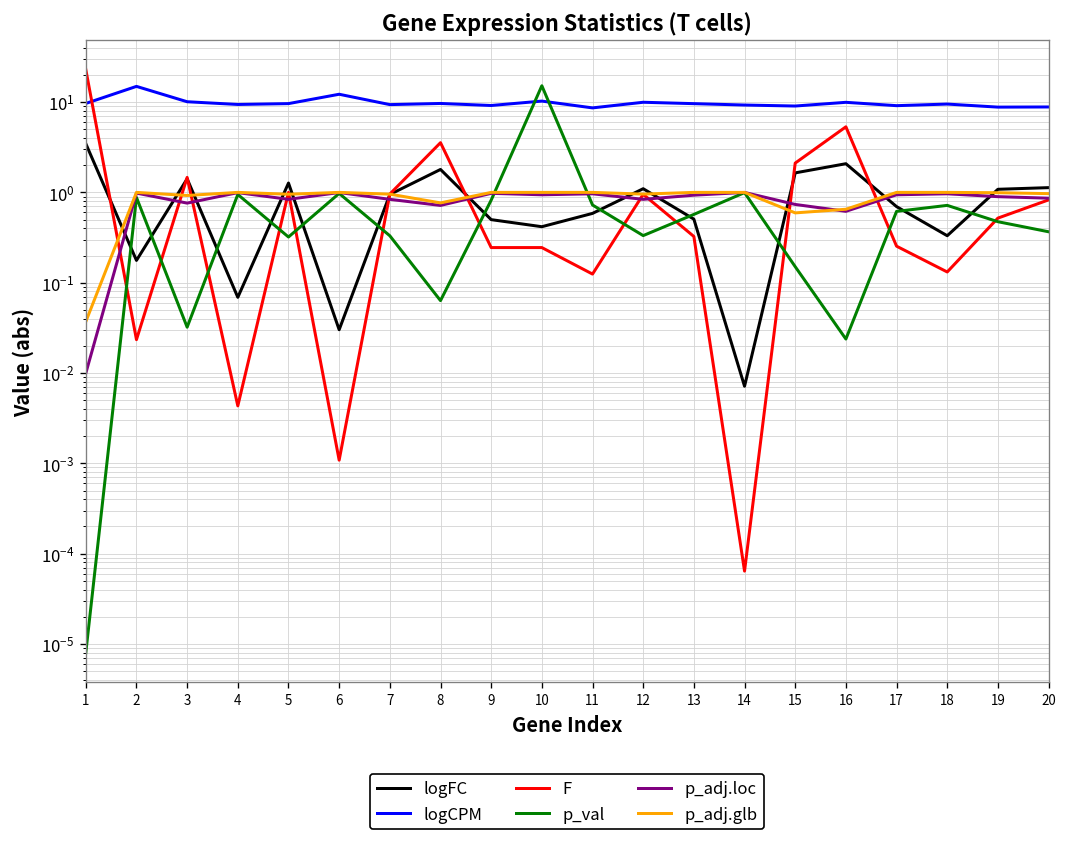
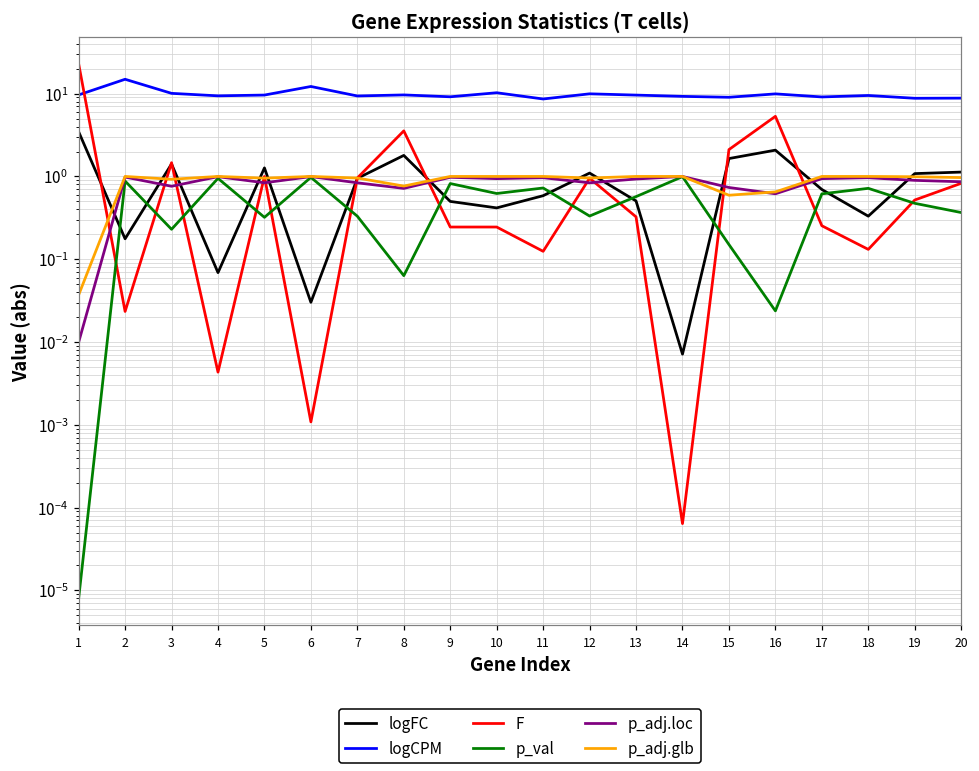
  {
    "logFC": {
      "1": 3,
      "2": 0.18,
      "4": 0.07,
      "5": 1.3,
      "6": 0.030,
      "8": 1.8,
      "9": 0.5,
      "10": 0.4,
      "11": 0.6,
      "12": 1.1,
      "13": 0.5,
      "14": 0.007,
      "15": 1.6,
      "16": 2.1,
      "17": 0.7,
      "18": 0.3,
      "19": 1.1,
      "20": 1.1
    },
    "logCPM": {
      "1": 10,
      "2": 15,
      "3": 10,
      "4": 9,
      "5": 10,
      "6": 12,
      "7": 9,
      "8": 10,
      "9": 9,
      "10": 10,
      "11": 9,
      "12": 10,
      "13": 10,
      "14": 9,
      "15": 9,
      "16": 10,
      "17": 9,
      "18": 10,
      "19": 9,
      "20": 9
    },
    "F": {
      "1": 23,
      "2": 0.023,
      "4": 0.004,
      "6": 0.0011,
      "8": 4,
      "9": 0.24,
      "10": 0.24,
      "11": 0.12,
      "13": 0.32,
      "14": 0.00006,
      "15": 2.1,
      "16": 5,
      "17": 0.25,
      "18": 0.13,
      "19": 0.5
    },
    "p_val": {
      "1": 0.000008,
      "2": 0.9,
-     "3": 0.032,
+     "3": 0.23,
      "5": 0.32,
      "7": 0.3,
      "8": 0.06,
      "9": 0.8,
-     "10": 15,
+     "10": 0.6,
      "11": 0.7,
      "12": 0.3,
      "13": 0.6,
      "15": 0.15,
      "16": 0.024,
      "17": 0.6,
      "18": 0.7,
      "19": 0.5,
      "20": 0.4
    },
    "p_adj.loc": {
      "1": 0.010,
      "3": 0.8,
      "5": 0.8,
      "7": 0.8,
      "12": 0.8,
      "15": 0.7,
      "19": 0.9
    },
    "p_adj.glb": {
      "1": 0.04,
      "3": 0.9,
      "15": 0.6,
      "19": 1.0,
      "20": 1.0
    }
  }
